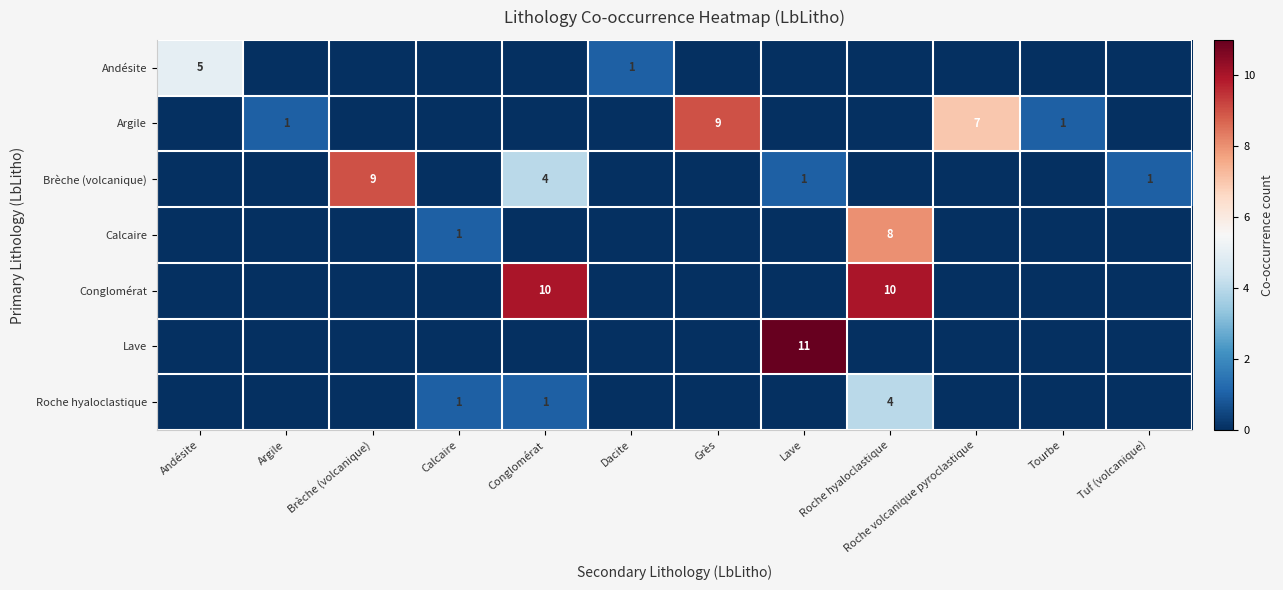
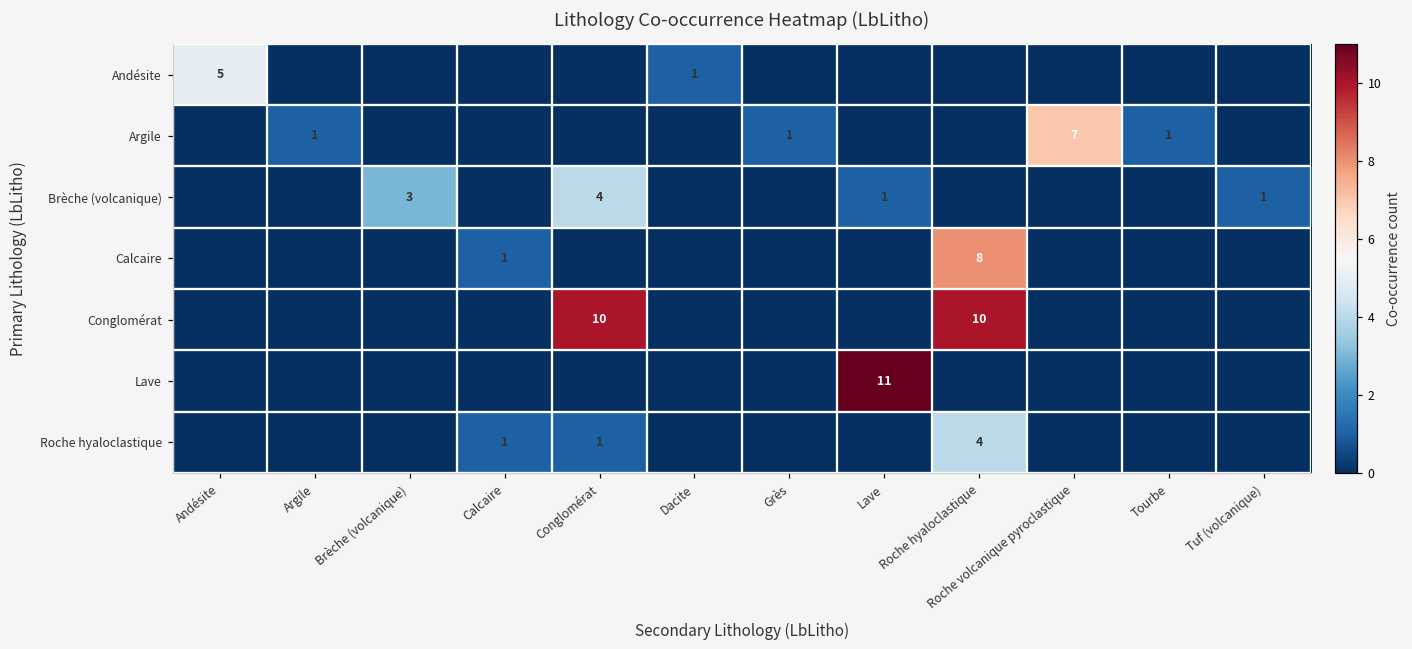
  {
    "Andésite": {
      "Andésite": 5,
      "Dacite": 1
    },
    "Argile": {
      "Argile": 1,
-     "Grès": 9,
+     "Grès": 1,
      "Roche volcanique pyroclastique": 7,
      "Tourbe": 1
    },
    "Brèche (volcanique)": {
-     "Brèche (volcanique)": 9,
+     "Brèche (volcanique)": 3,
      "Conglomérat": 4,
      "Lave": 1,
      "Tuf (volcanique)": 1
    },
    "Calcaire": {
      "Calcaire": 1,
      "Roche hyaloclastique": 8
    },
    "Conglomérat": {
      "Conglomérat": 10,
      "Roche hyaloclastique": 10
    },
    "Lave": {
      "Lave": 11
    },
    "Roche hyaloclastique": {
      "Calcaire": 1,
      "Conglomérat": 1,
      "Roche hyaloclastique": 4
    }
  }
